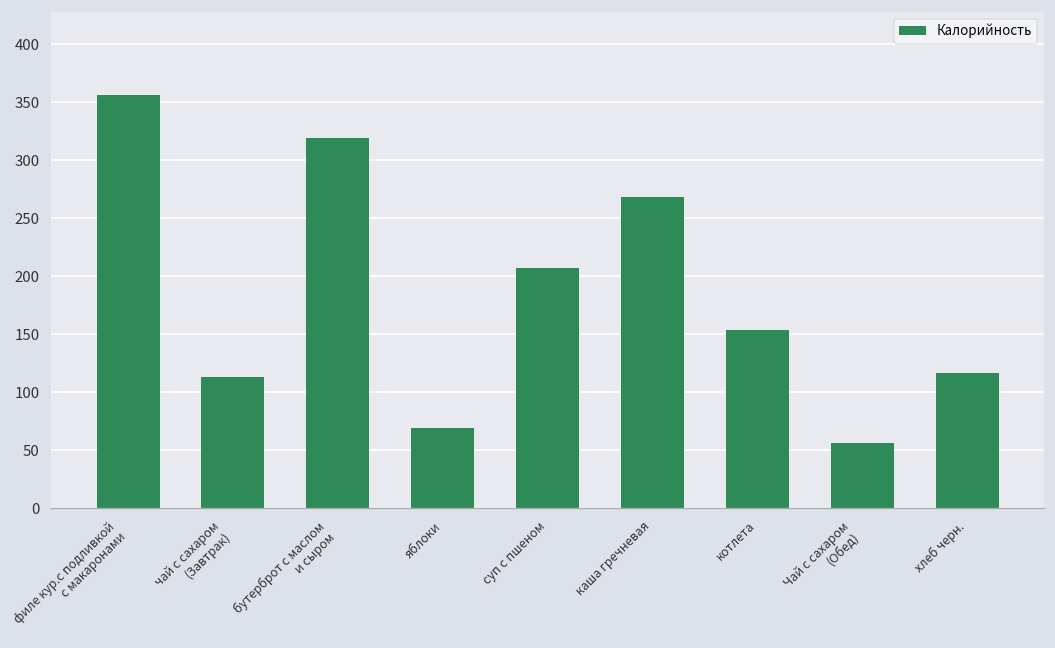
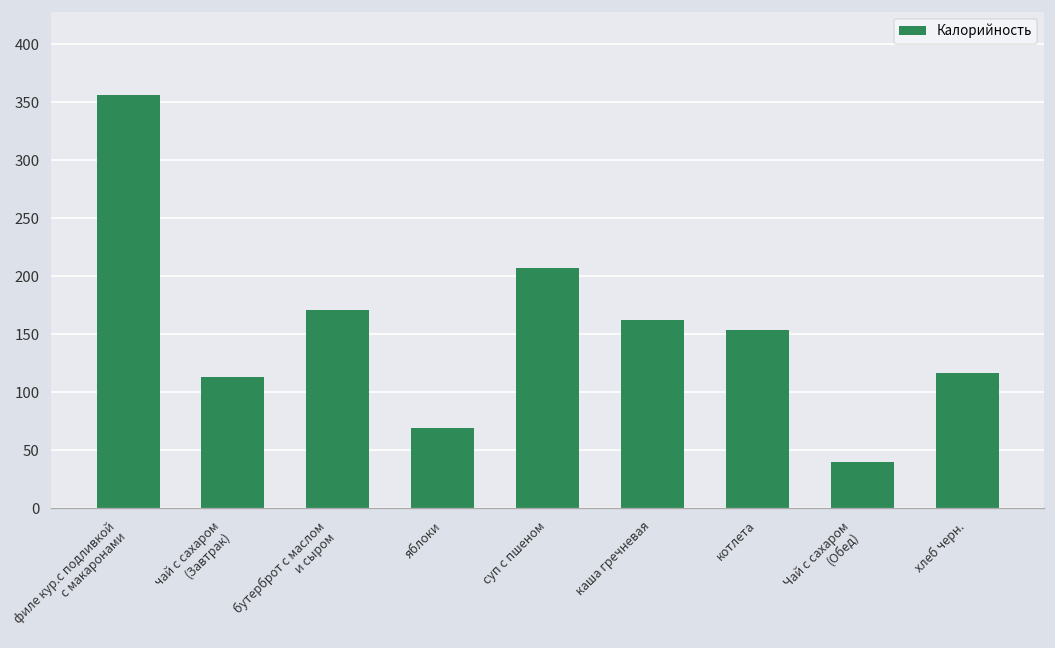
  {
    "филе кур.с подливкой с макаронами": 360,
    "чай с сахаром (Завтрак)": 110,
-   "бутерброт с маслом и сыром": 320,
+   "бутерброт с маслом и сыром": 170,
    "яблоки": 70,
    "суп с пшеном": 210,
-   "каша гречневая": 270,
+   "каша гречневая": 160,
    "котлета": 150,
-   "Чай с сахаром (Обед)": 60,
+   "Чай с сахаром (Обед)": 40,
    "хлеб черн.": 120
  }
